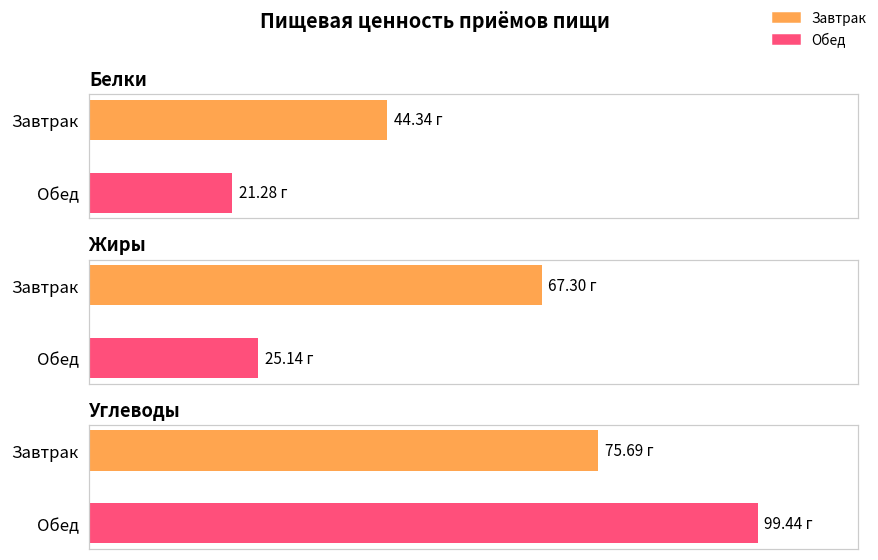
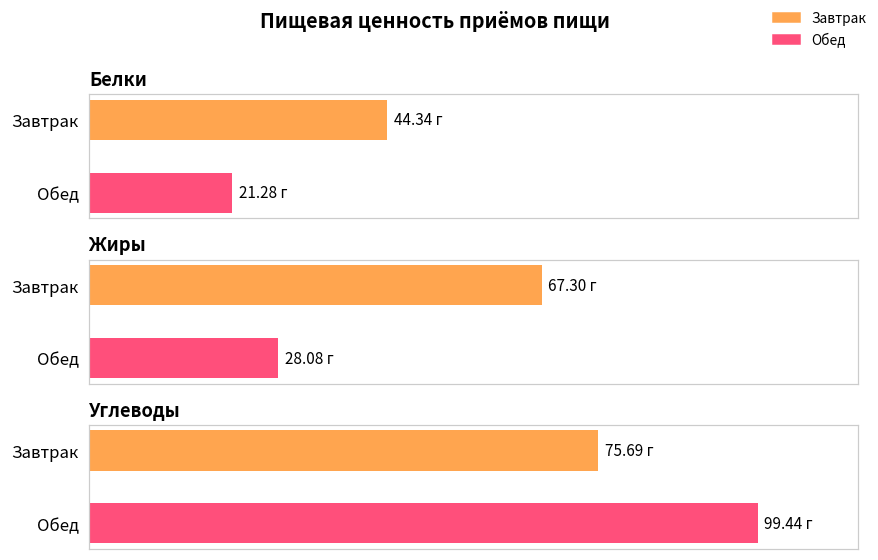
  {
    "Белки": {
      "Завтрак": 44.34,
      "Обед": 21.28
    },
    "Жиры": {
      "Завтрак": 67.30,
-     "Обед": 25.14
+     "Обед": 28.08
    },
    "Углеводы": {
      "Завтрак": 75.69,
      "Обед": 99.44
    }
  }
